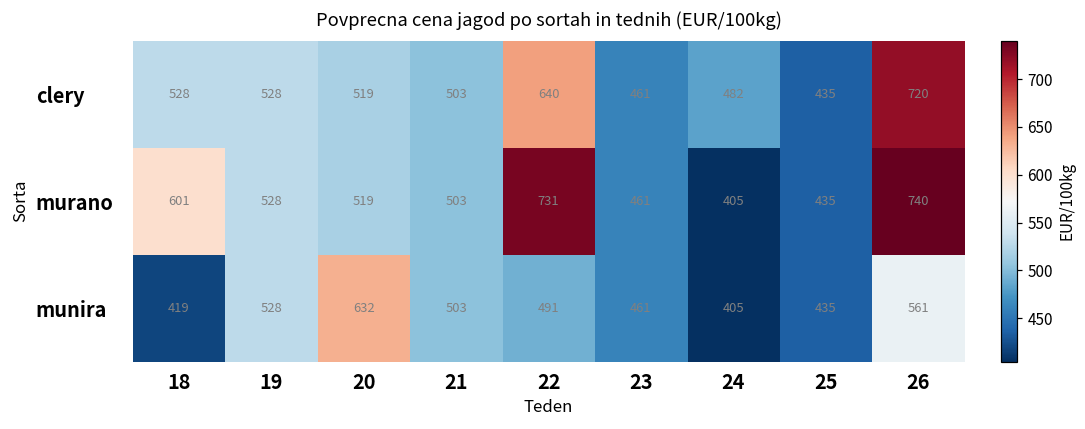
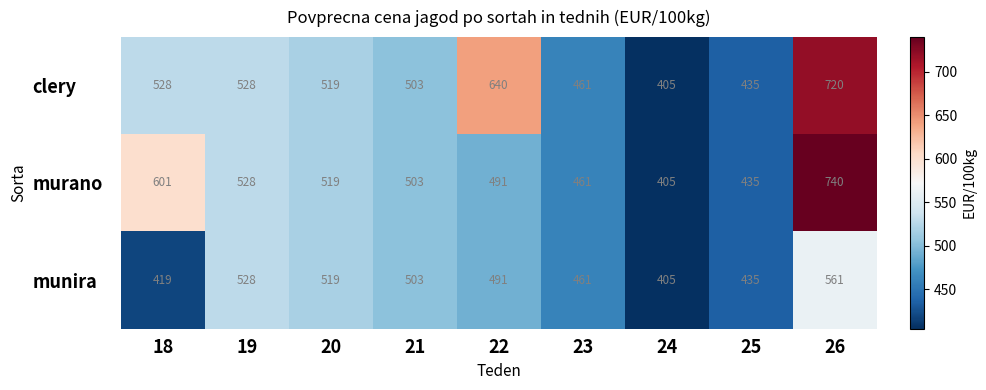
  {
    "clery": {
      "18": 528,
      "19": 528,
      "20": 519,
      "21": 503,
      "22": 640,
      "23": 461,
-     "24": 482,
+     "24": 405,
      "25": 435,
      "26": 720
    },
    "murano": {
      "18": 601,
      "19": 528,
      "20": 519,
      "21": 503,
-     "22": 731,
+     "22": 491,
      "23": 461,
      "24": 405,
      "25": 435,
      "26": 740
    },
    "munira": {
      "18": 419,
      "19": 528,
-     "20": 632,
+     "20": 519,
      "21": 503,
      "22": 491,
      "23": 461,
      "24": 405,
      "25": 435,
      "26": 561
    }
  }
